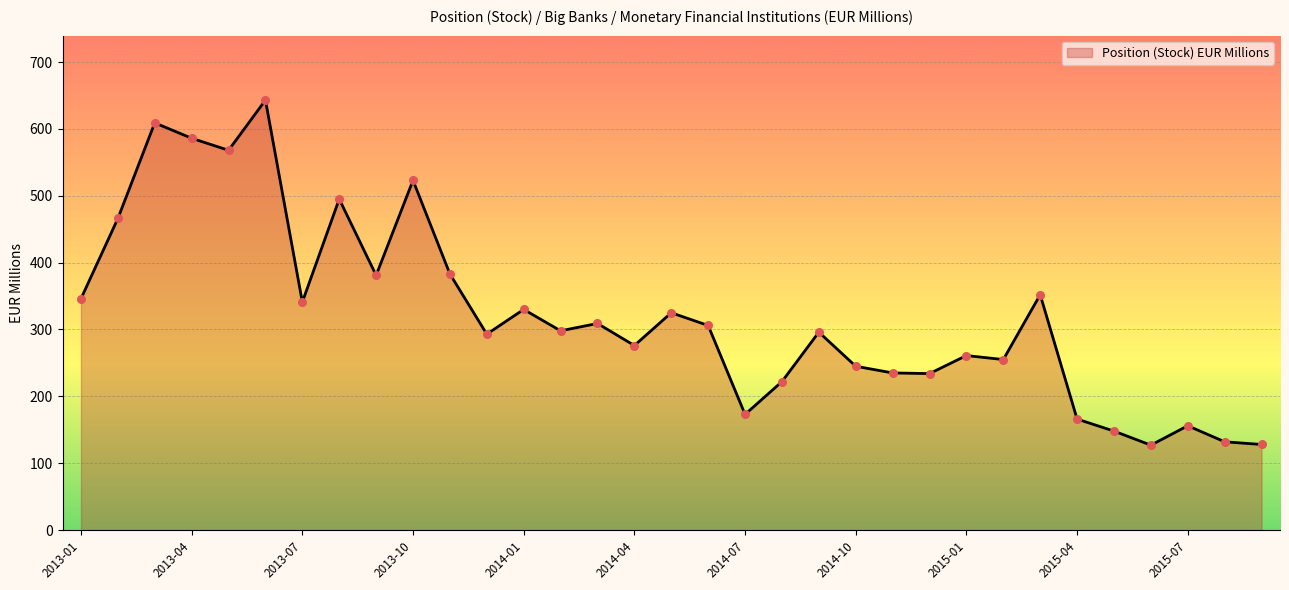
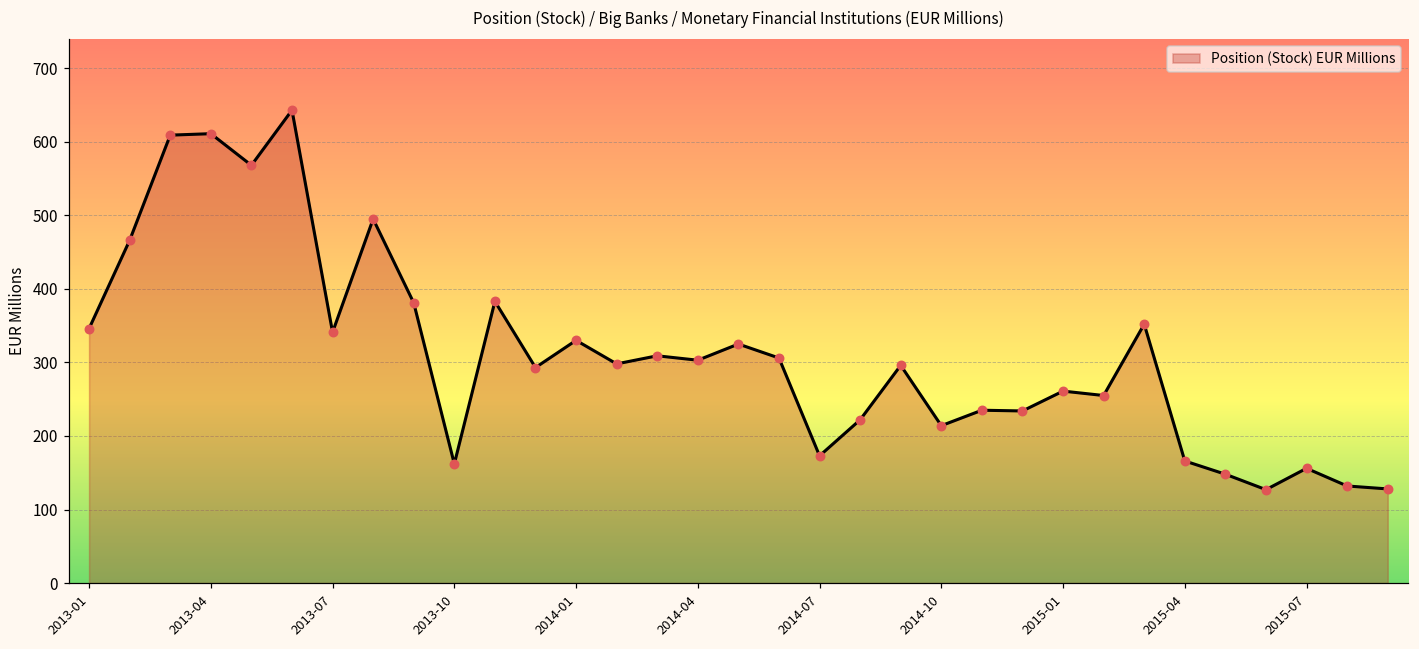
  {
    "2013-01": 350,
-   "2013-04": 590,
+   "2013-04": 610,
    "2013-07": 340,
-   "2013-10": 520,
+   "2013-10": 160,
    "2014-01": 330,
-   "2014-04": 280,
+   "2014-04": 300,
    "2014-07": 170,
-   "2014-10": 250,
+   "2014-10": 210,
    "2015-01": 260,
    "2015-04": 170,
    "2015-07": 160
  }
